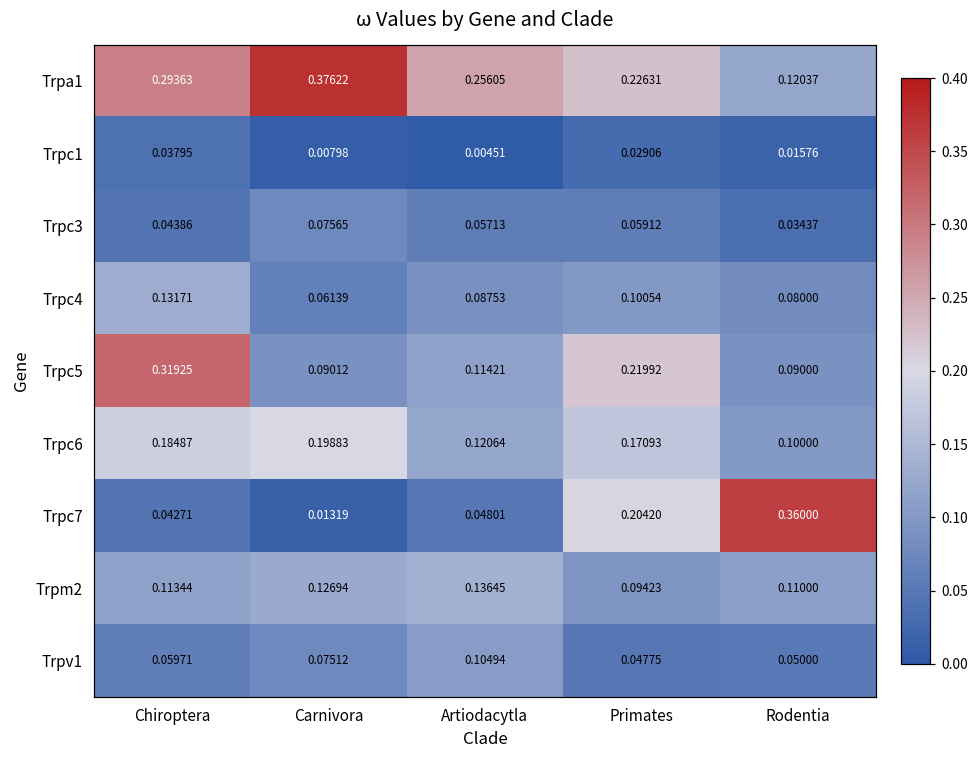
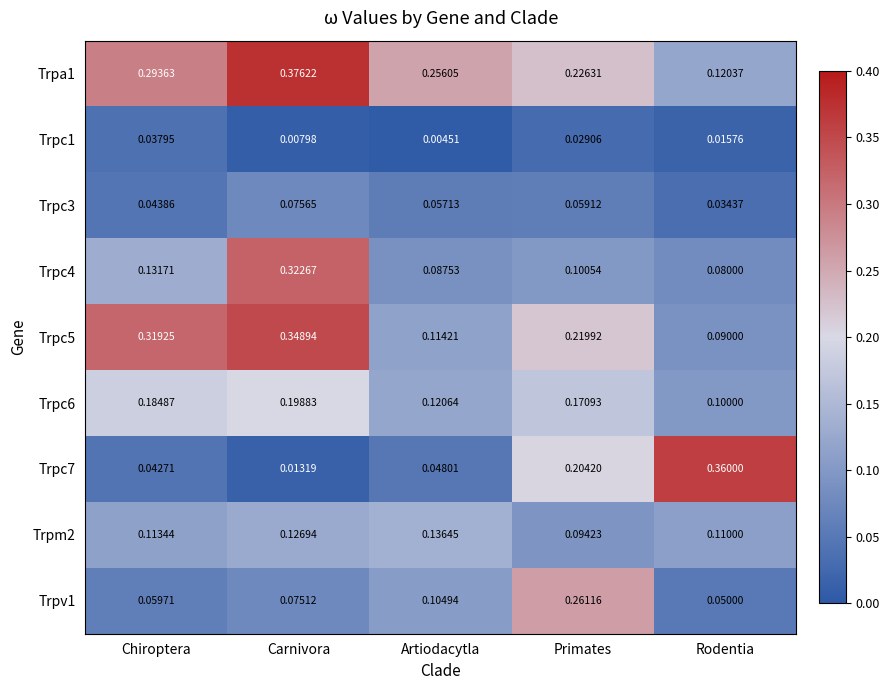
  {
    "Trpa1": {
      "Chiroptera": 0.29363,
      "Carnivora": 0.37622,
      "Artiodacytla": 0.25605,
      "Primates": 0.22631,
      "Rodentia": 0.12037
    },
    "Trpc1": {
      "Chiroptera": 0.03795,
      "Carnivora": 0.00798,
      "Artiodacytla": 0.00451,
      "Primates": 0.02906,
      "Rodentia": 0.01576
    },
    "Trpc3": {
      "Chiroptera": 0.04386,
      "Carnivora": 0.07565,
      "Artiodacytla": 0.05713,
      "Primates": 0.05912,
      "Rodentia": 0.03437
    },
    "Trpc4": {
      "Chiroptera": 0.13171,
-     "Carnivora": 0.06139,
+     "Carnivora": 0.32267,
      "Artiodacytla": 0.08753,
      "Primates": 0.10054,
      "Rodentia": 0.08000
    },
    "Trpc5": {
      "Chiroptera": 0.31925,
-     "Carnivora": 0.09012,
+     "Carnivora": 0.34894,
      "Artiodacytla": 0.11421,
      "Primates": 0.21992,
      "Rodentia": 0.09000
    },
    "Trpc6": {
      "Chiroptera": 0.18487,
      "Carnivora": 0.19883,
      "Artiodacytla": 0.12064,
      "Primates": 0.17093,
      "Rodentia": 0.10000
    },
    "Trpc7": {
      "Chiroptera": 0.04271,
      "Carnivora": 0.01319,
      "Artiodacytla": 0.04801,
      "Primates": 0.20420,
      "Rodentia": 0.36000
    },
    "Trpm2": {
      "Chiroptera": 0.11344,
      "Carnivora": 0.12694,
      "Artiodacytla": 0.13645,
      "Primates": 0.09423,
      "Rodentia": 0.11000
    },
    "Trpv1": {
      "Chiroptera": 0.05971,
      "Carnivora": 0.07512,
      "Artiodacytla": 0.10494,
-     "Primates": 0.04775,
+     "Primates": 0.26116,
      "Rodentia": 0.05000
    }
  }
